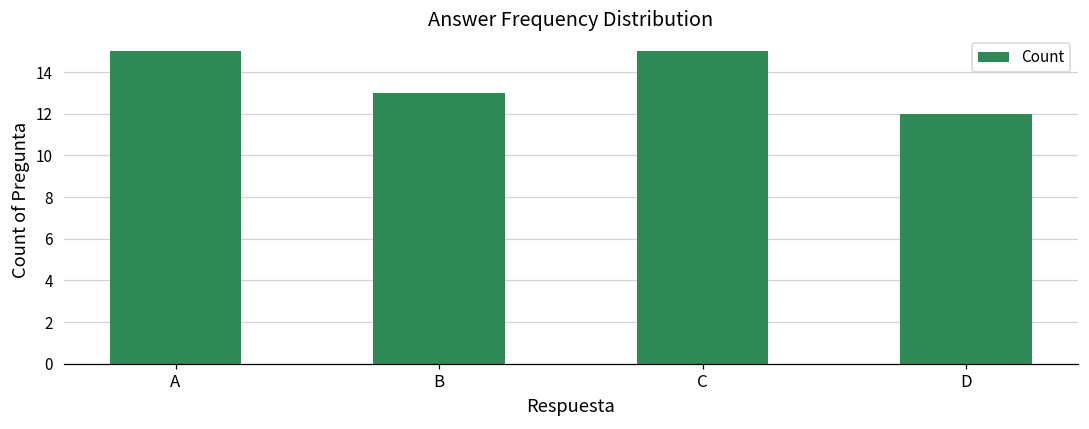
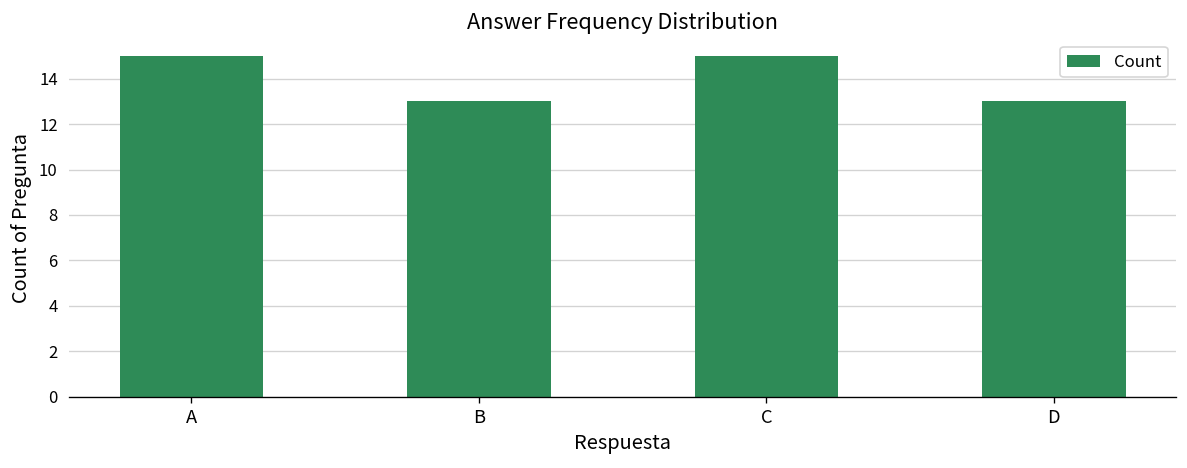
  {
    "A": 15,
    "B": 13,
    "C": 15,
-   "D": 12
+   "D": 13
  }
